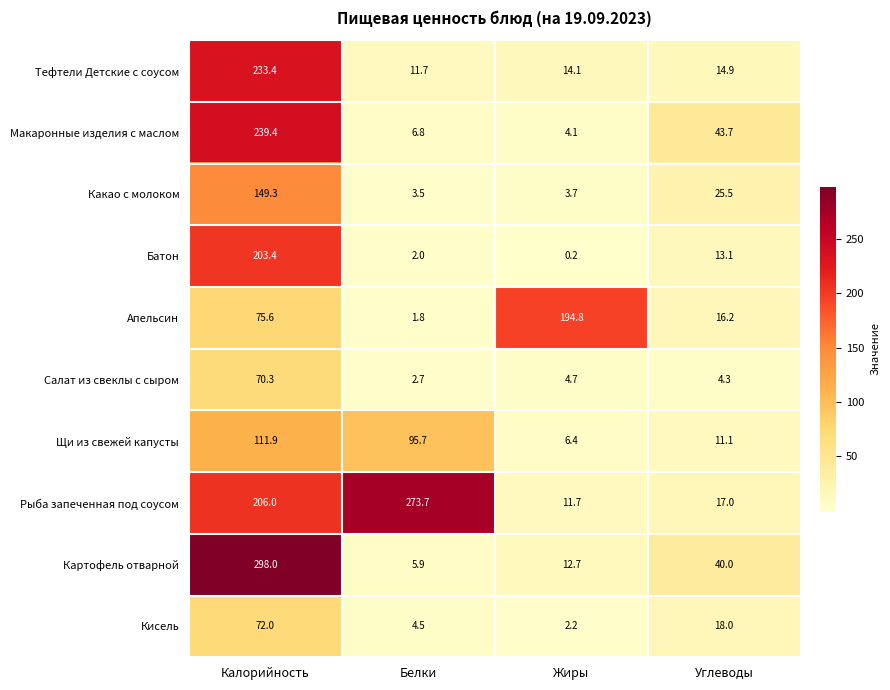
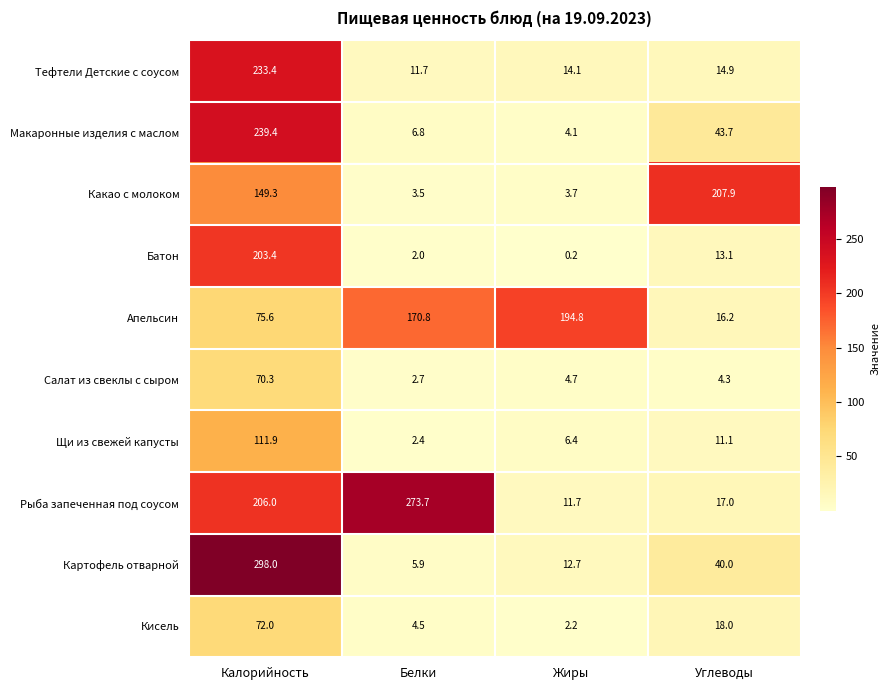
  {
    "Тефтели Детские с соусом": {
      "Калорийность": 233.4,
      "Белки": 11.7,
      "Жиры": 14.1,
      "Углеводы": 14.9
    },
    "Макаронные изделия с маслом": {
      "Калорийность": 239.4,
      "Белки": 6.8,
      "Жиры": 4.1,
      "Углеводы": 43.7
    },
    "Какао с молоком": {
      "Калорийность": 149.3,
      "Белки": 3.5,
      "Жиры": 3.7,
-     "Углеводы": 25.5
+     "Углеводы": 207.9
    },
    "Батон": {
      "Калорийность": 203.4,
      "Белки": 2.0,
      "Жиры": 0.2,
      "Углеводы": 13.1
    },
    "Апельсин": {
      "Калорийность": 75.6,
-     "Белки": 1.8,
+     "Белки": 170.8,
      "Жиры": 194.8,
      "Углеводы": 16.2
    },
    "Салат из свеклы с сыром": {
      "Калорийность": 70.3,
      "Белки": 2.7,
      "Жиры": 4.7,
      "Углеводы": 4.3
    },
    "Щи из свежей капусты": {
      "Калорийность": 111.9,
-     "Белки": 95.7,
+     "Белки": 2.4,
      "Жиры": 6.4,
      "Углеводы": 11.1
    },
    "Рыба запеченная под соусом": {
      "Калорийность": 206.0,
      "Белки": 273.7,
      "Жиры": 11.7,
      "Углеводы": 17.0
    },
    "Картофель отварной": {
      "Калорийность": 298.0,
      "Белки": 5.9,
      "Жиры": 12.7,
      "Углеводы": 40.0
    },
    "Кисель": {
      "Калорийность": 72.0,
      "Белки": 4.5,
      "Жиры": 2.2,
      "Углеводы": 18.0
    }
  }
